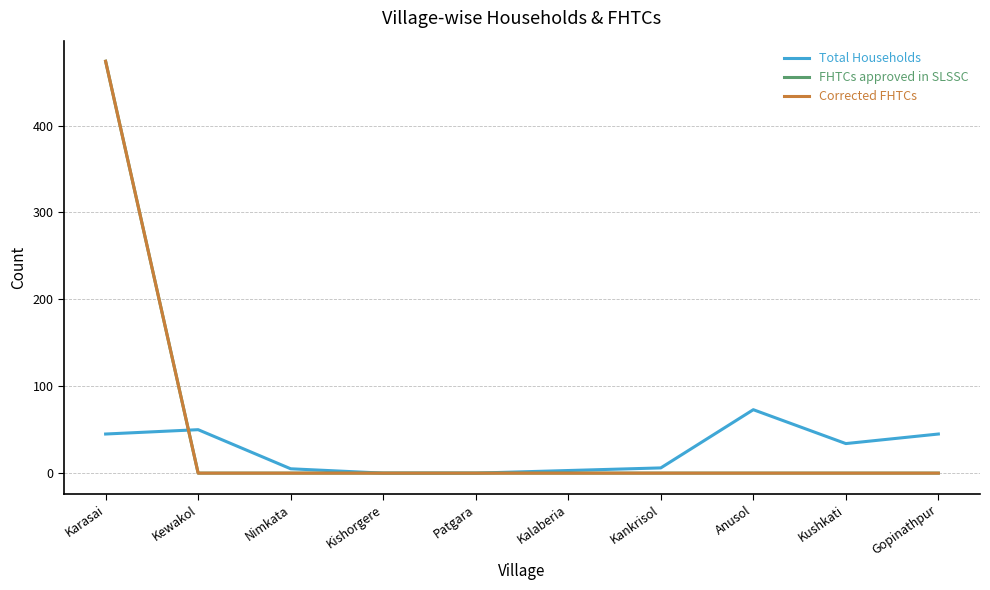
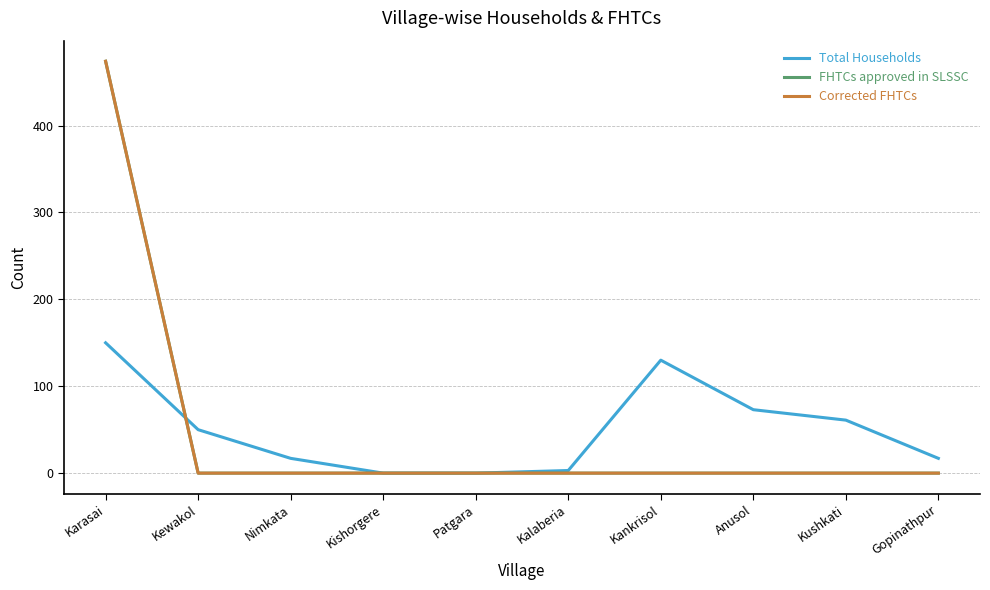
  {
    "Total Households": {
-     "Karasai": 50,
+     "Karasai": 150,
      "Kewakol": 50,
-     "Nimkata": 10,
+     "Nimkata": 20,
      "Kalaberia": 0,
-     "Kankrisol": 10,
+     "Kankrisol": 130,
      "Anusol": 70,
-     "Kushkati": 30,
-     "Gopinathpur": 50
+     "Kushkati": 60,
+     "Gopinathpur": 20
    },
    "Corrected FHTCs": {
      "Karasai": 470,
      "Kewakol": 0,
      "Nimkata": 0,
      "Kalaberia": 0,
      "Kankrisol": 0,
      "Anusol": 0,
      "Kushkati": 0,
      "Gopinathpur": 0
    }
  }
